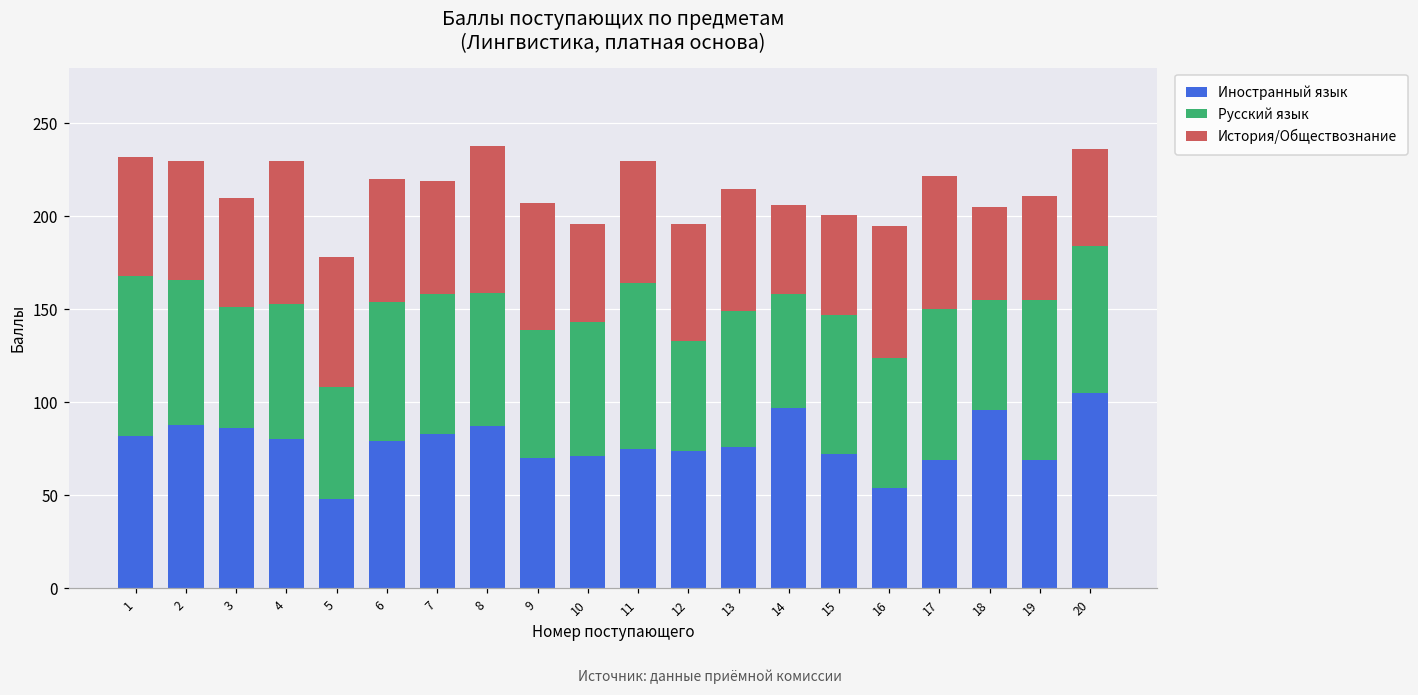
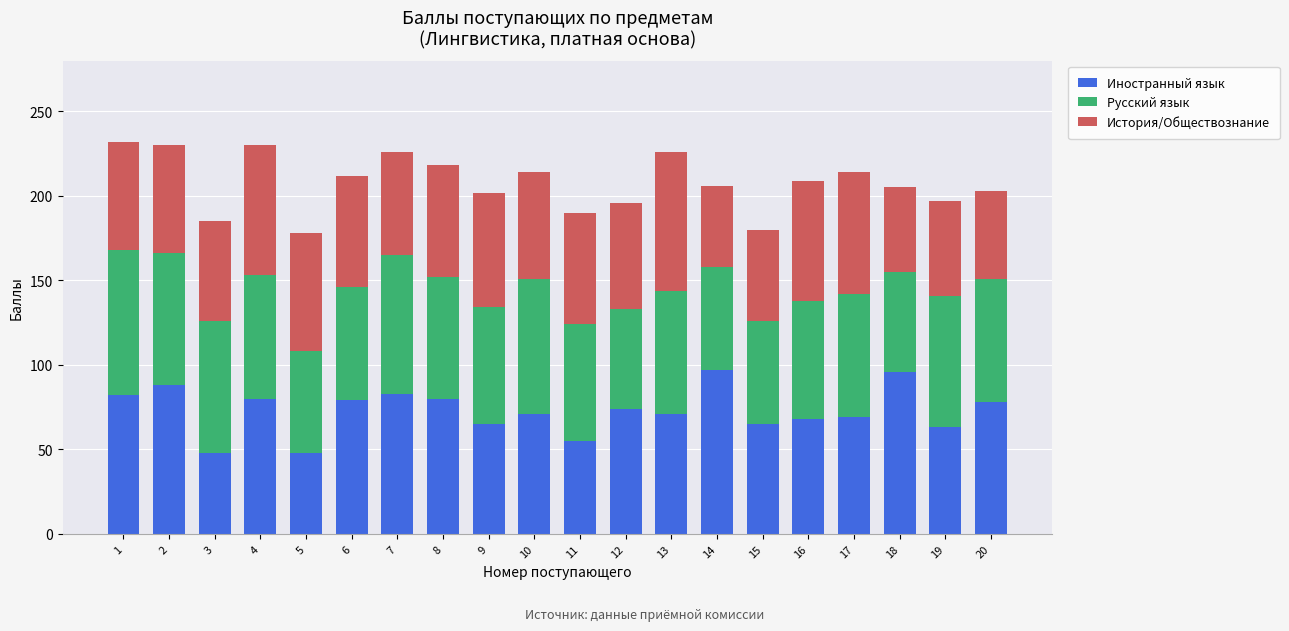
  {
    "Иностранный язык": {
      "1": 82,
      "2": 88,
-     "3": 86,
+     "3": 48,
      "4": 80,
      "5": 48,
      "6": 79,
      "7": 83,
-     "8": 87,
-     "9": 70,
+     "8": 80,
+     "9": 65,
      "10": 71,
-     "11": 75,
+     "11": 55,
      "12": 74,
-     "13": 76,
+     "13": 71,
      "14": 97,
-     "15": 72,
-     "16": 54,
+     "15": 65,
+     "16": 68,
      "17": 69,
      "18": 96,
-     "19": 69,
-     "20": 105
+     "19": 63,
+     "20": 78
    },
    "Русский язык": {
      "1": 86,
      "2": 78,
-     "3": 65,
+     "3": 78,
      "4": 73,
      "5": 60,
-     "6": 75,
-     "7": 75,
+     "6": 67,
+     "7": 82,
      "8": 72,
      "9": 69,
-     "10": 72,
-     "11": 89,
+     "10": 80,
+     "11": 69,
      "12": 59,
      "13": 73,
      "14": 61,
-     "15": 75,
+     "15": 61,
      "16": 70,
-     "17": 81,
+     "17": 73,
      "18": 59,
-     "19": 86,
-     "20": 79
+     "19": 78,
+     "20": 73
    },
    "История/Обществознание": {
      "1": 64,
      "2": 64,
      "3": 59,
      "4": 77,
      "5": 70,
      "6": 66,
      "7": 61,
-     "8": 79,
+     "8": 66,
      "9": 68,
-     "10": 53,
+     "10": 63,
      "11": 66,
      "12": 63,
-     "13": 66,
+     "13": 82,
      "14": 48,
      "15": 54,
      "16": 71,
      "17": 72,
      "18": 50,
      "19": 56,
      "20": 52
    }
  }
